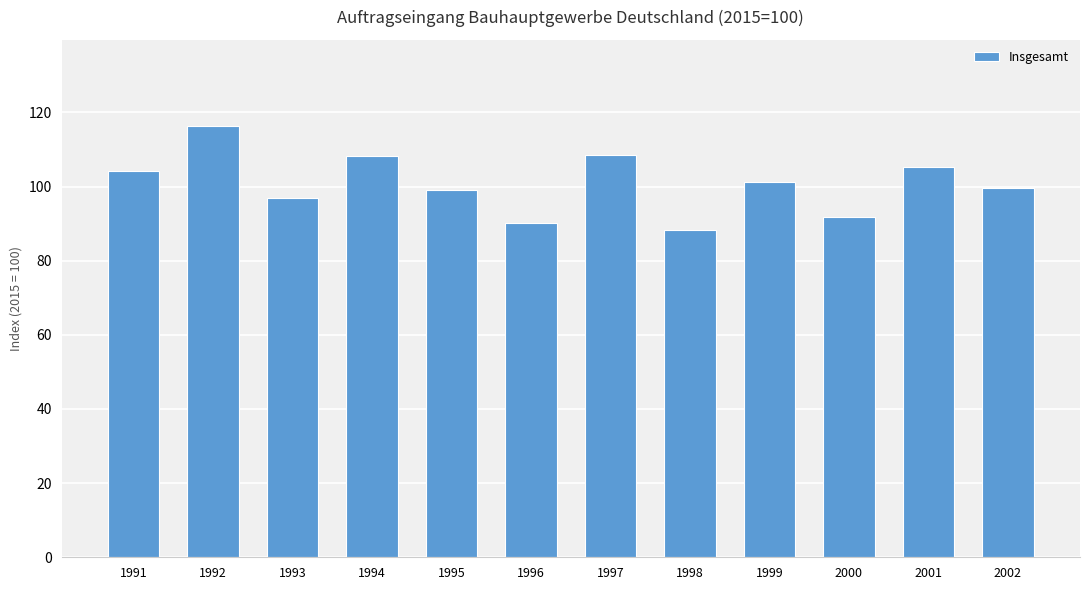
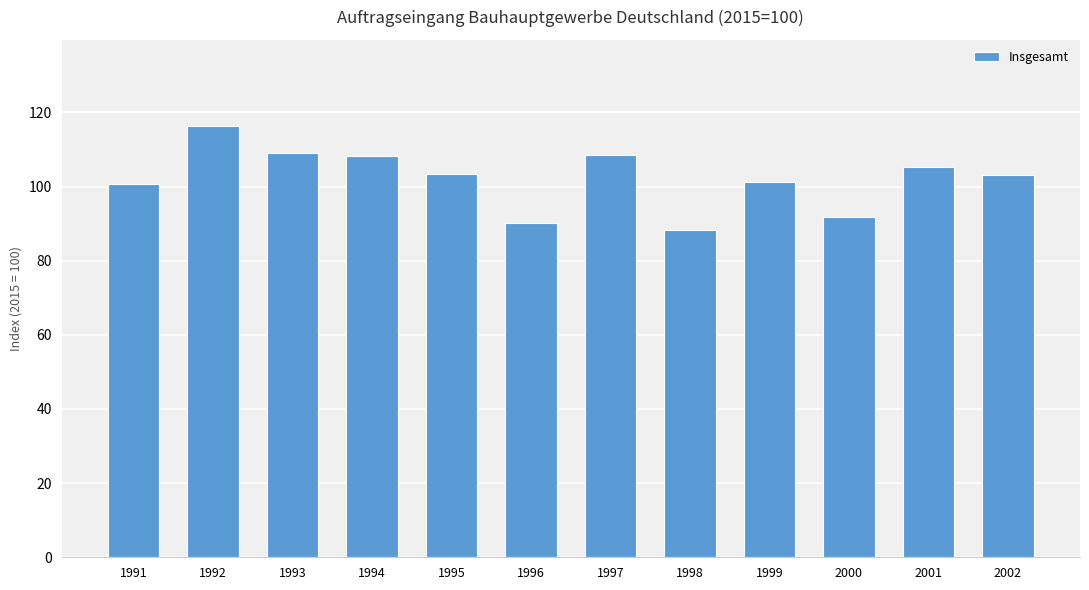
  {
-   "1991": 104,
+   "1991": 101,
    "1992": 116,
-   "1993": 97,
+   "1993": 109,
    "1994": 108,
-   "1995": 99,
+   "1995": 104,
    "1996": 90,
    "1997": 109,
    "1998": 88,
    "1999": 101,
    "2000": 92,
    "2001": 105,
-   "2002": 100
+   "2002": 103
  }
